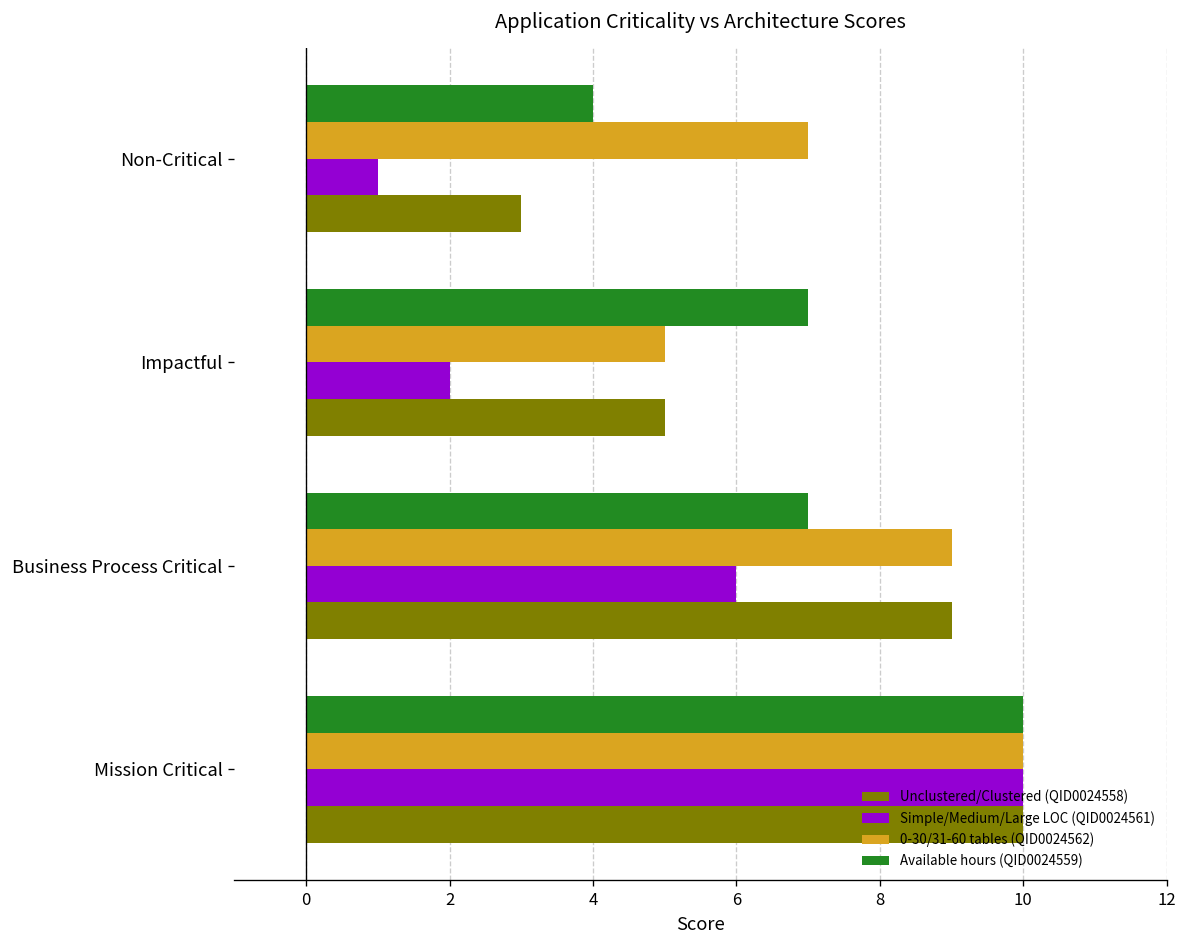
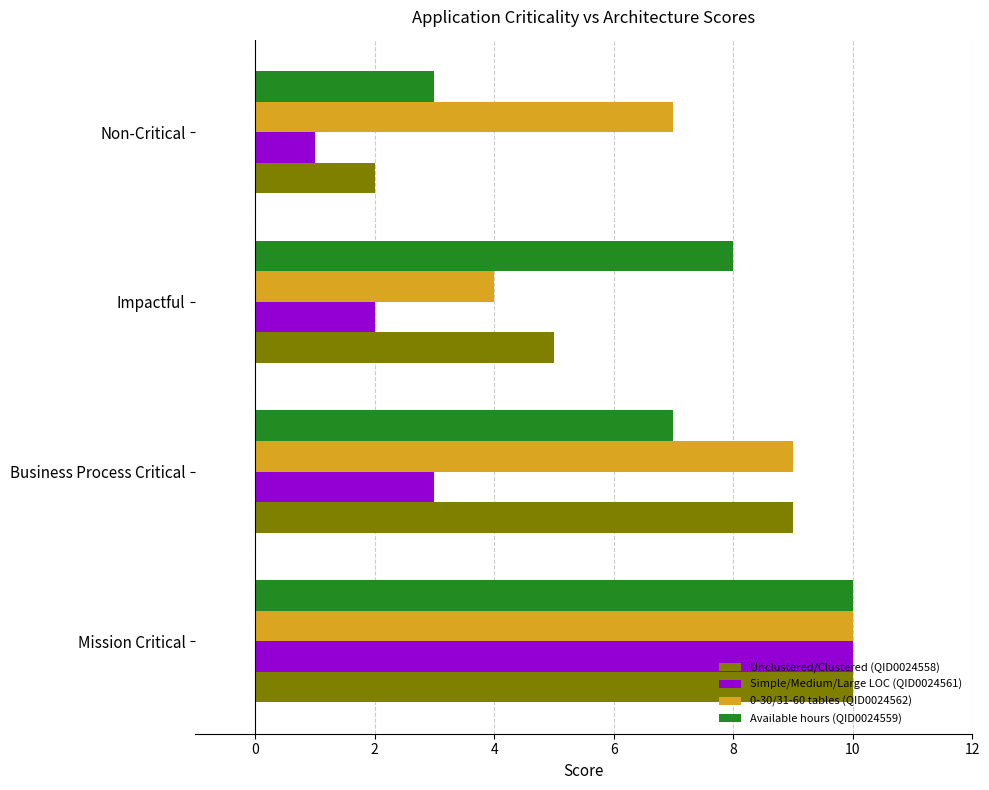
  {
    "Unclustered/Clustered (QID0024558)": {
-     "Non-Critical": 3,
+     "Non-Critical": 2,
      "Impactful": 5,
      "Business Process Critical": 9,
      "Mission Critical": 10
    },
    "Simple/Medium/Large LOC (QID0024561)": {
      "Non-Critical": 1,
      "Impactful": 2,
-     "Business Process Critical": 6,
+     "Business Process Critical": 3,
      "Mission Critical": 10
    },
    "0-30/31-60 tables (QID0024562)": {
      "Non-Critical": 7,
-     "Impactful": 5,
+     "Impactful": 4,
      "Business Process Critical": 9,
      "Mission Critical": 10
    },
    "Available hours (QID0024559)": {
-     "Non-Critical": 4,
-     "Impactful": 7,
+     "Non-Critical": 3,
+     "Impactful": 8,
      "Business Process Critical": 7,
      "Mission Critical": 10
    }
  }
